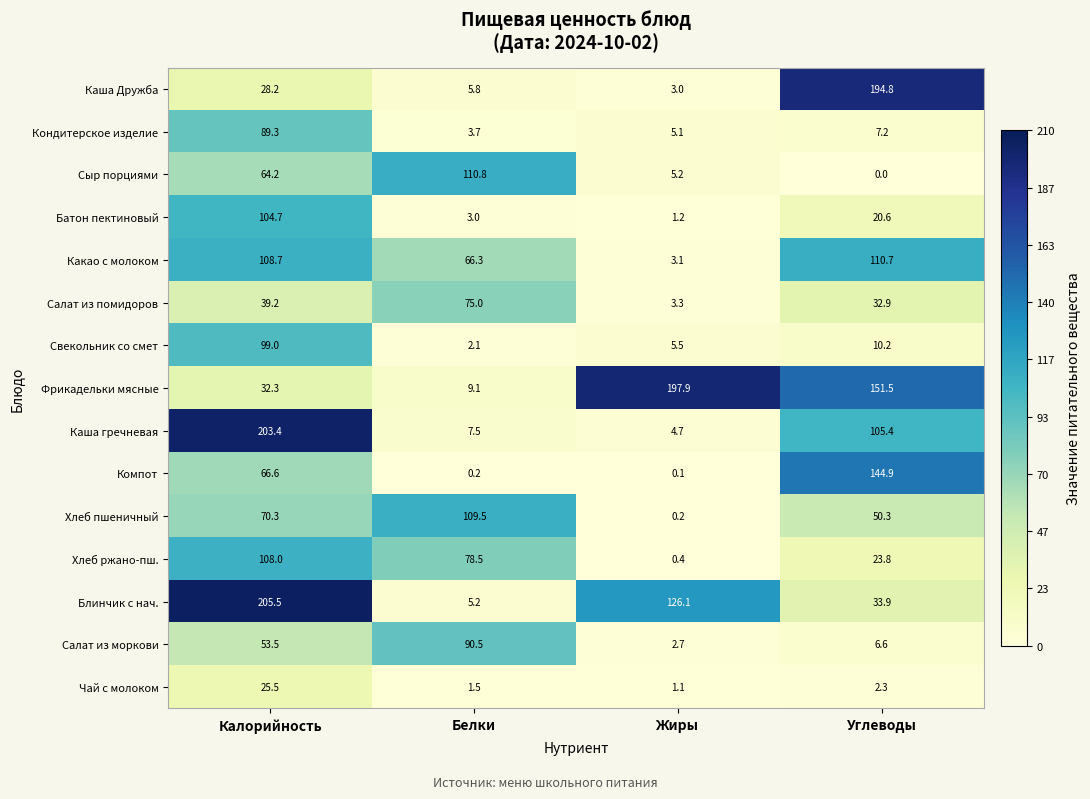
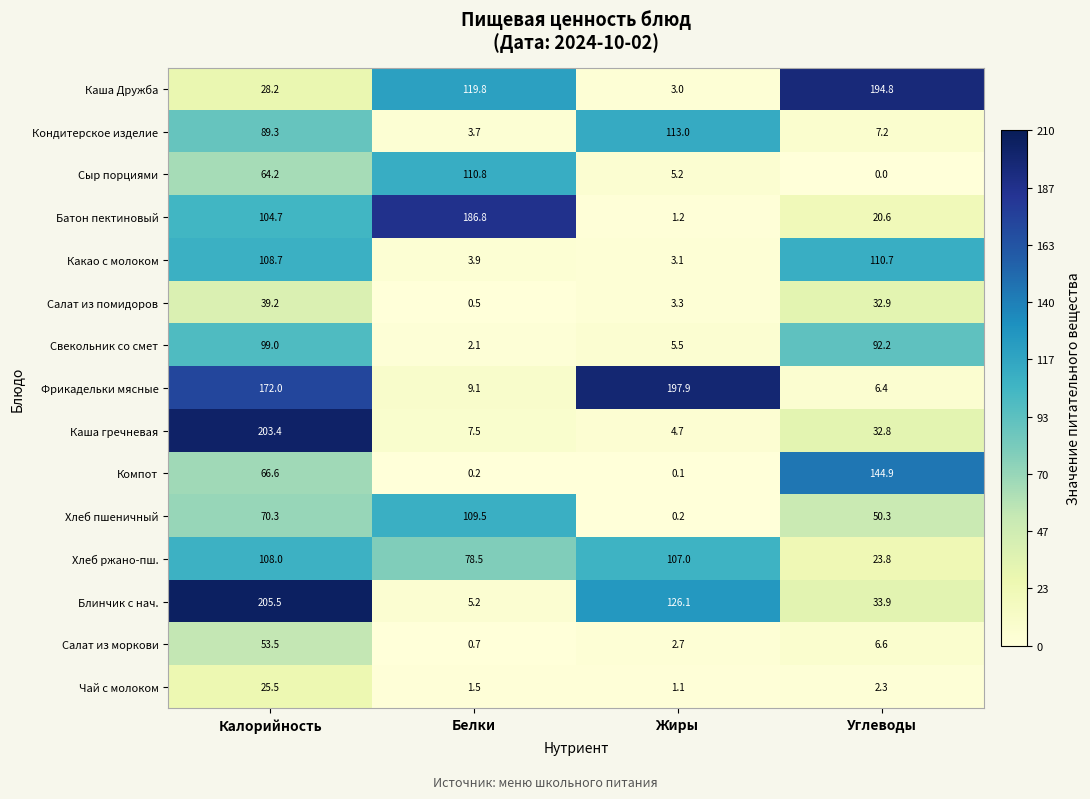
  {
    "Каша Дружба": {
      "Калорийность": 28.2,
-     "Белки": 5.8,
+     "Белки": 119.8,
      "Жиры": 3.0,
      "Углеводы": 194.8
    },
    "Кондитерское изделие": {
      "Калорийность": 89.3,
      "Белки": 3.7,
-     "Жиры": 5.1,
+     "Жиры": 113.0,
      "Углеводы": 7.2
    },
    "Сыр порциями": {
      "Калорийность": 64.2,
      "Белки": 110.8,
      "Жиры": 5.2,
      "Углеводы": 0.0
    },
    "Батон пектиновый": {
      "Калорийность": 104.7,
-     "Белки": 3.0,
+     "Белки": 186.8,
      "Жиры": 1.2,
      "Углеводы": 20.6
    },
    "Какао с молоком": {
      "Калорийность": 108.7,
-     "Белки": 66.3,
+     "Белки": 3.9,
      "Жиры": 3.1,
      "Углеводы": 110.7
    },
    "Салат из помидоров": {
      "Калорийность": 39.2,
-     "Белки": 75.0,
+     "Белки": 0.5,
      "Жиры": 3.3,
      "Углеводы": 32.9
    },
    "Свекольник со смет": {
      "Калорийность": 99.0,
      "Белки": 2.1,
      "Жиры": 5.5,
-     "Углеводы": 10.2
+     "Углеводы": 92.2
    },
    "Фрикадельки мясные": {
-     "Калорийность": 32.3,
+     "Калорийность": 172.0,
      "Белки": 9.1,
      "Жиры": 197.9,
-     "Углеводы": 151.5
+     "Углеводы": 6.4
    },
    "Каша гречневая": {
      "Калорийность": 203.4,
      "Белки": 7.5,
      "Жиры": 4.7,
-     "Углеводы": 105.4
+     "Углеводы": 32.8
    },
    "Компот": {
      "Калорийность": 66.6,
      "Белки": 0.2,
      "Жиры": 0.1,
      "Углеводы": 144.9
    },
    "Хлеб пшеничный": {
      "Калорийность": 70.3,
      "Белки": 109.5,
      "Жиры": 0.2,
      "Углеводы": 50.3
    },
    "Хлеб ржано-пш.": {
      "Калорийность": 108.0,
      "Белки": 78.5,
-     "Жиры": 0.4,
+     "Жиры": 107.0,
      "Углеводы": 23.8
    },
    "Блинчик с нач.": {
      "Калорийность": 205.5,
      "Белки": 5.2,
      "Жиры": 126.1,
      "Углеводы": 33.9
    },
    "Салат из моркови": {
      "Калорийность": 53.5,
-     "Белки": 90.5,
+     "Белки": 0.7,
      "Жиры": 2.7,
      "Углеводы": 6.6
    },
    "Чай с молоком": {
      "Калорийность": 25.5,
      "Белки": 1.5,
      "Жиры": 1.1,
      "Углеводы": 2.3
    }
  }
